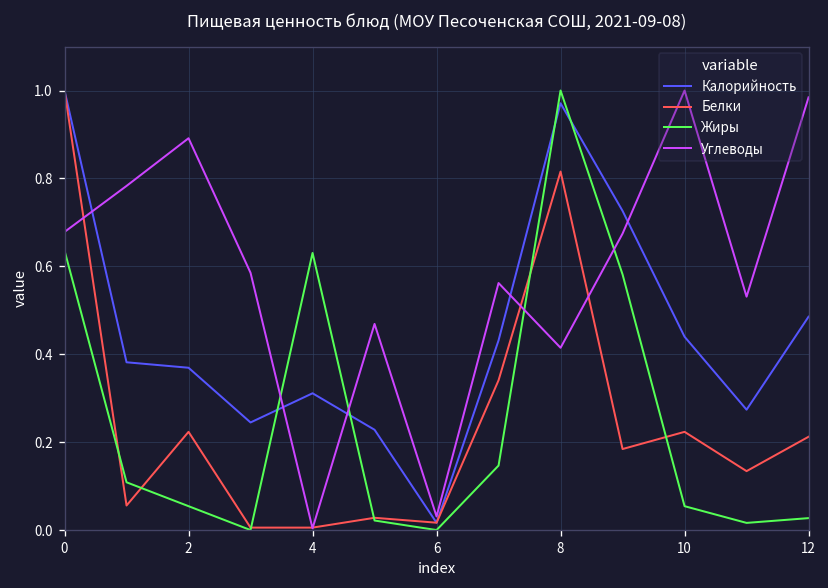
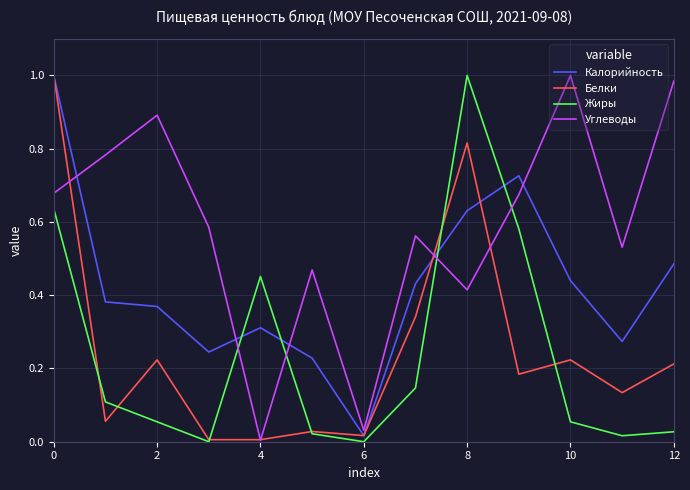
  {
    "Калорийность": {
      "2": 0.37,
      "4": 0.31,
-     "8": 0.97,
+     "8": 0.63,
      "10": 0.44,
      "12": 0.49
    },
    "Белки": {
      "2": 0.22,
      "8": 0.82,
      "10": 0.22,
      "12": 0.21
    },
    "Жиры": {
      "0": 0.64,
      "2": 0.05,
-     "4": 0.63,
+     "4": 0.45,
      "6": 0.00,
      "8": 1.00,
      "10": 0.05,
      "12": 0.03
    },
    "Углеводы": {
      "0": 0.68,
      "2": 0.89,
      "6": 0.03,
      "8": 0.41,
      "12": 0.98
    }
  }
